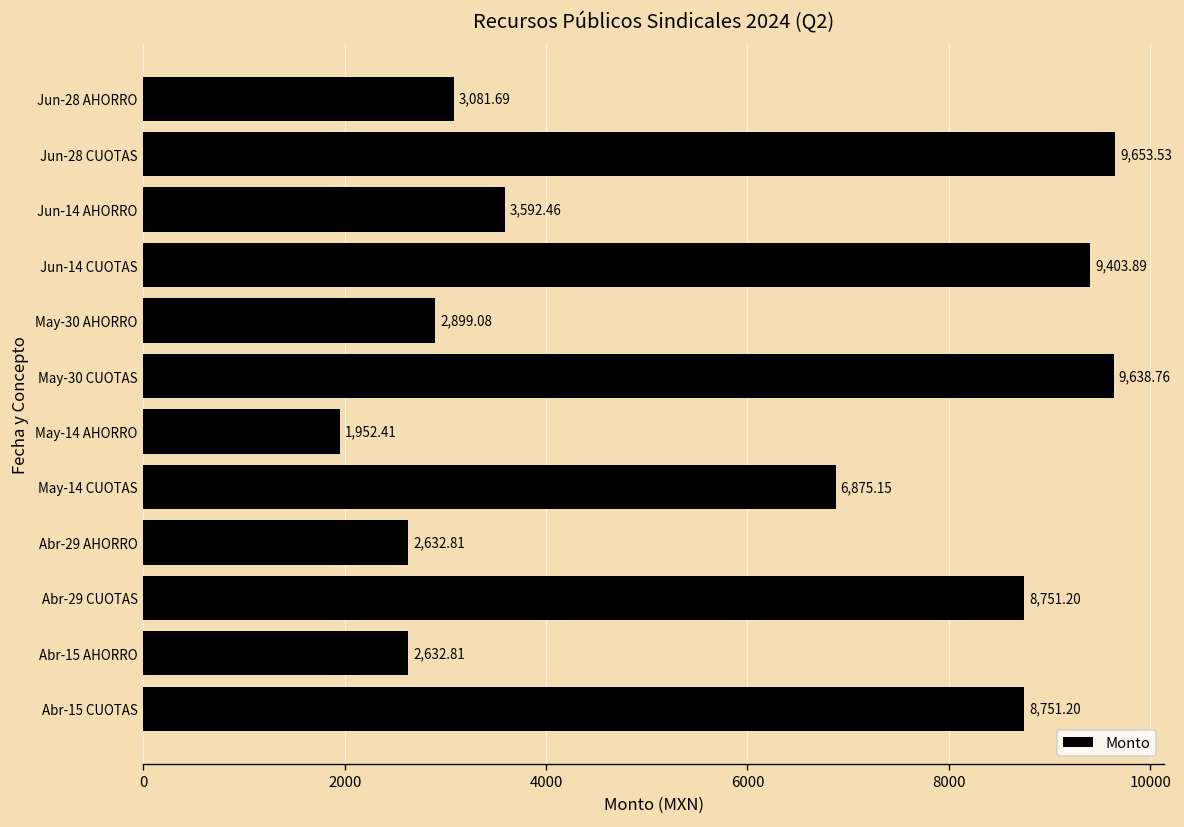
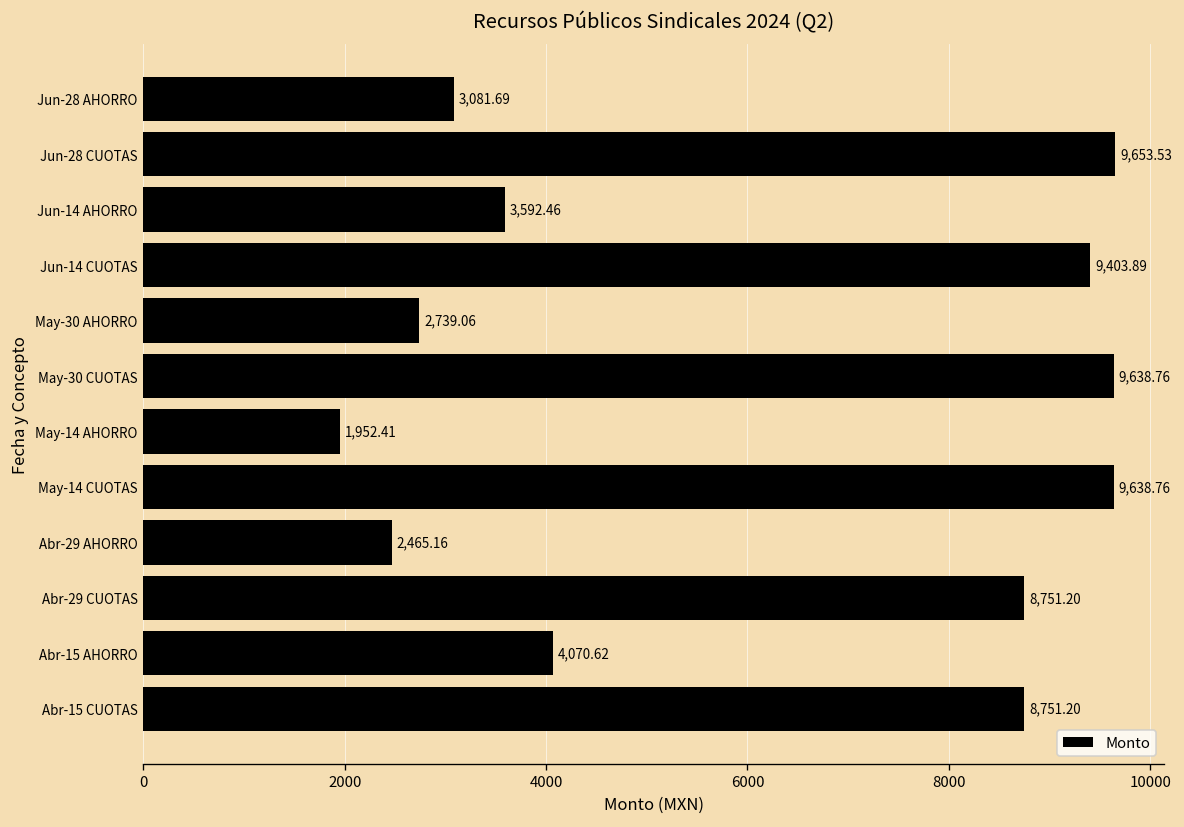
  {
    "Jun-28 AHORRO": "3,081.69",
    "Jun-28 CUOTAS": "9,653.53",
    "Jun-14 AHORRO": "3,592.46",
    "Jun-14 CUOTAS": "9,403.89",
-   "May-30 AHORRO": "2,899.08",
+   "May-30 AHORRO": "2,739.06",
    "May-30 CUOTAS": "9,638.76",
    "May-14 AHORRO": "1,952.41",
-   "May-14 CUOTAS": "6,875.15",
-   "Abr-29 AHORRO": "2,632.81",
+   "May-14 CUOTAS": "9,638.76",
+   "Abr-29 AHORRO": "2,465.16",
    "Abr-29 CUOTAS": "8,751.20",
-   "Abr-15 AHORRO": "2,632.81",
+   "Abr-15 AHORRO": "4,070.62",
    "Abr-15 CUOTAS": "8,751.20"
  }
